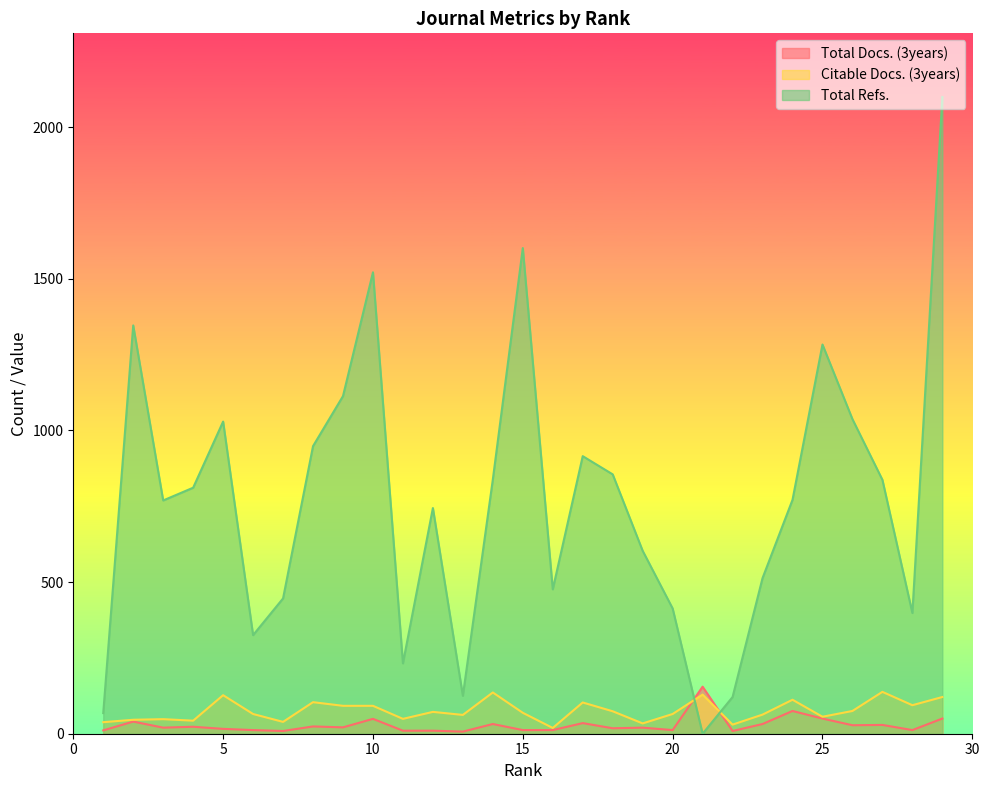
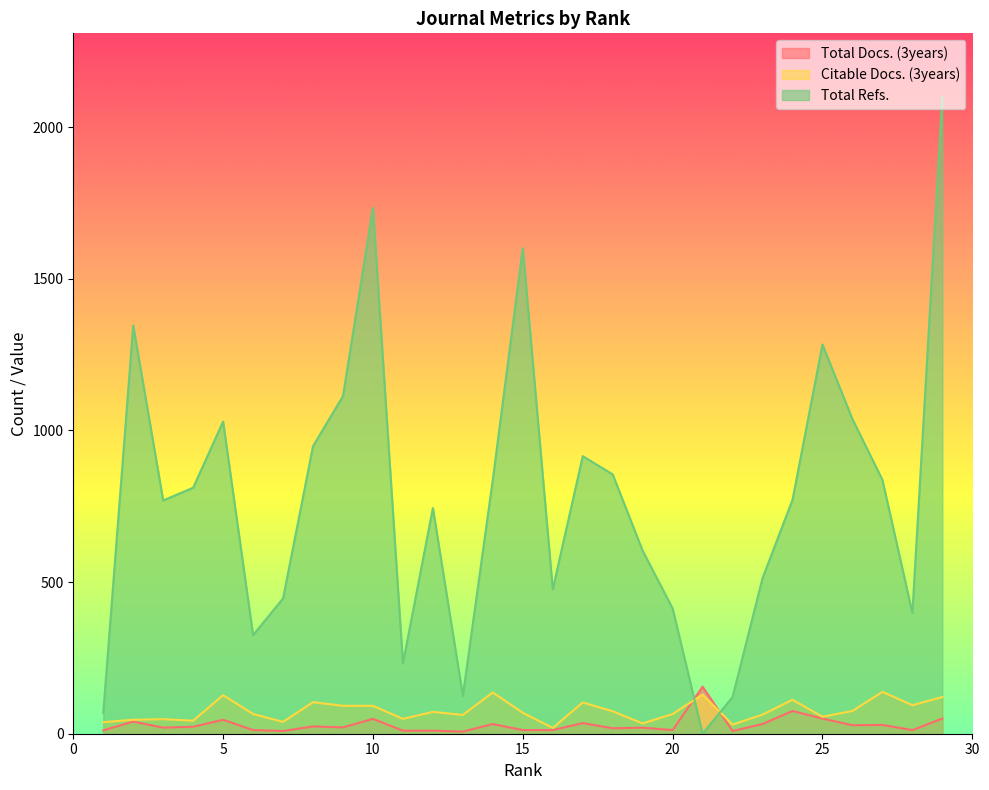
  {
    "Total Docs. (3years)": {
-     "5": 20,
+     "5": 50,
      "10": 50,
      "15": 10,
      "20": 10
    },
    "Citable Docs. (3years)": {
      "5": 130,
      "10": 90,
      "15": 70,
      "20": 70
    },
    "Total Refs.": {
      "5": 1030,
-     "10": 1520,
+     "10": 1730,
      "15": 1600,
      "20": 410,
      "25": 1280
    }
  }
